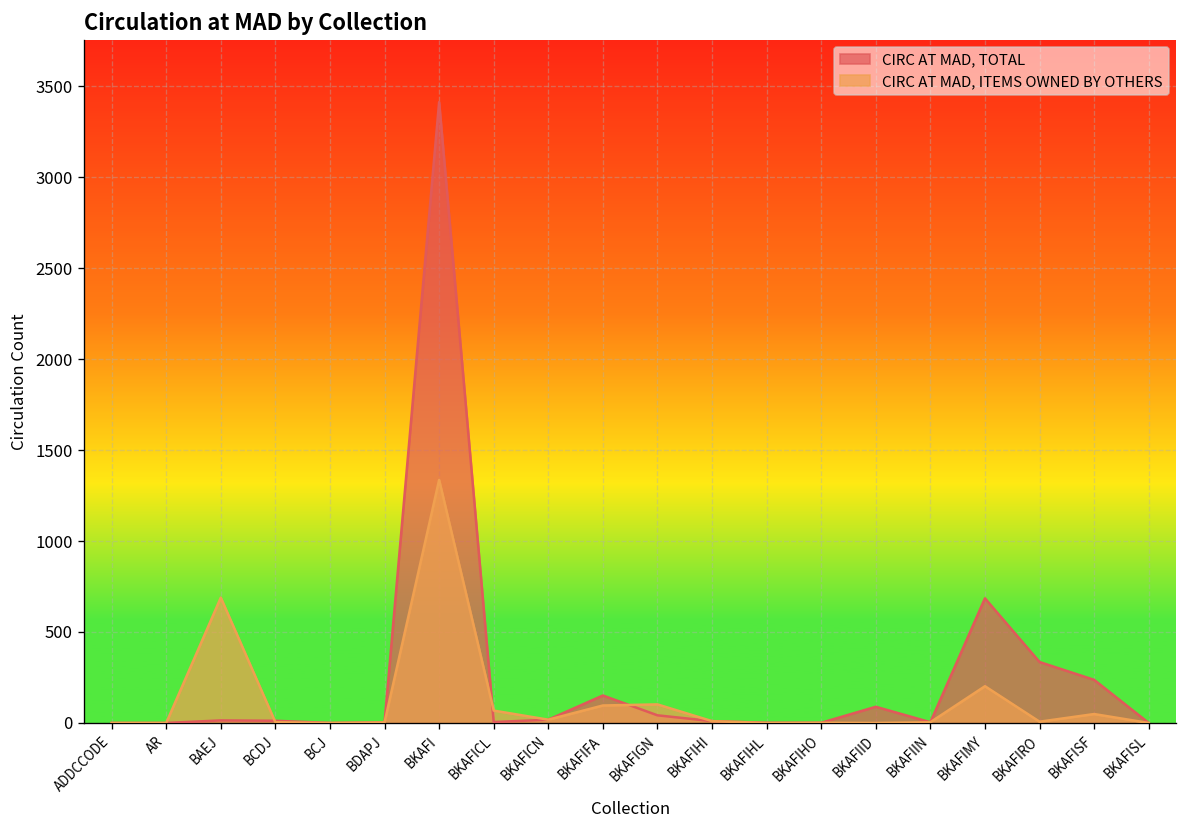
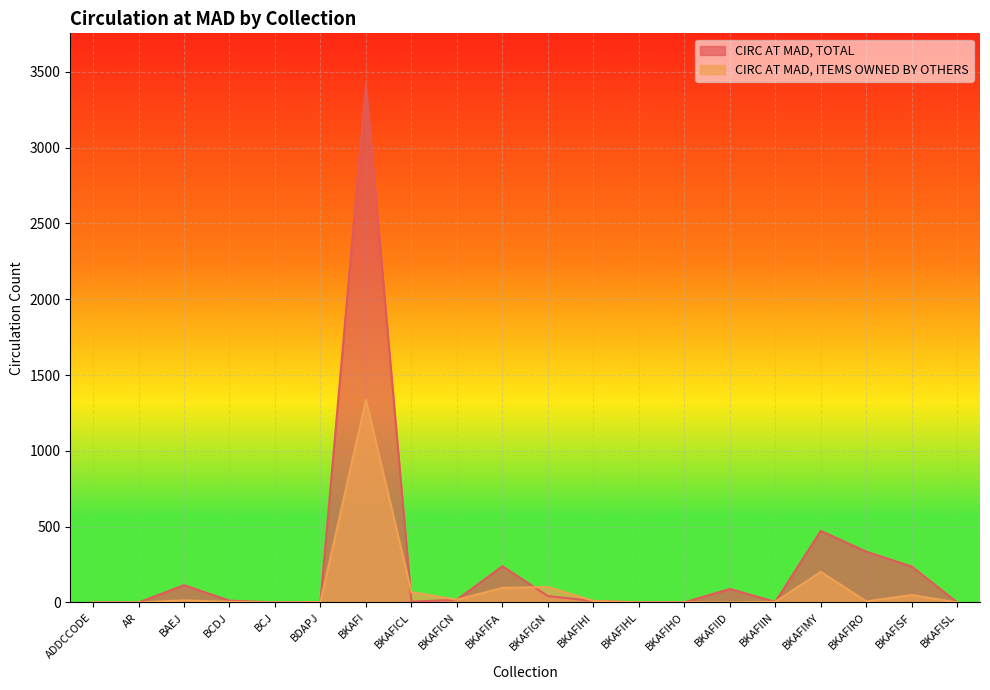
  {
    "CIRC AT MAD, TOTAL": {
-     "BAEJ": 10,
+     "BAEJ": 110,
      "BKAFI": 3410,
      "BKAFICL": 10,
-     "BKAFIFA": 150,
+     "BKAFIFA": 240,
      "BKAFIGN": 40,
      "BKAFIID": 90,
-     "BKAFIMY": 690,
+     "BKAFIMY": 470,
      "BKAFIRO": 340,
      "BKAFISF": 240
    },
    "CIRC AT MAD, ITEMS OWNED BY OTHERS": {
-     "BAEJ": 690,
+     "BAEJ": 10,
      "BKAFI": 1340,
      "BKAFICL": 70,
      "BKAFIFA": 100,
      "BKAFIGN": 100,
      "BKAFIID": 0,
      "BKAFIMY": 200,
      "BKAFIRO": 10,
      "BKAFISF": 50
    }
  }
